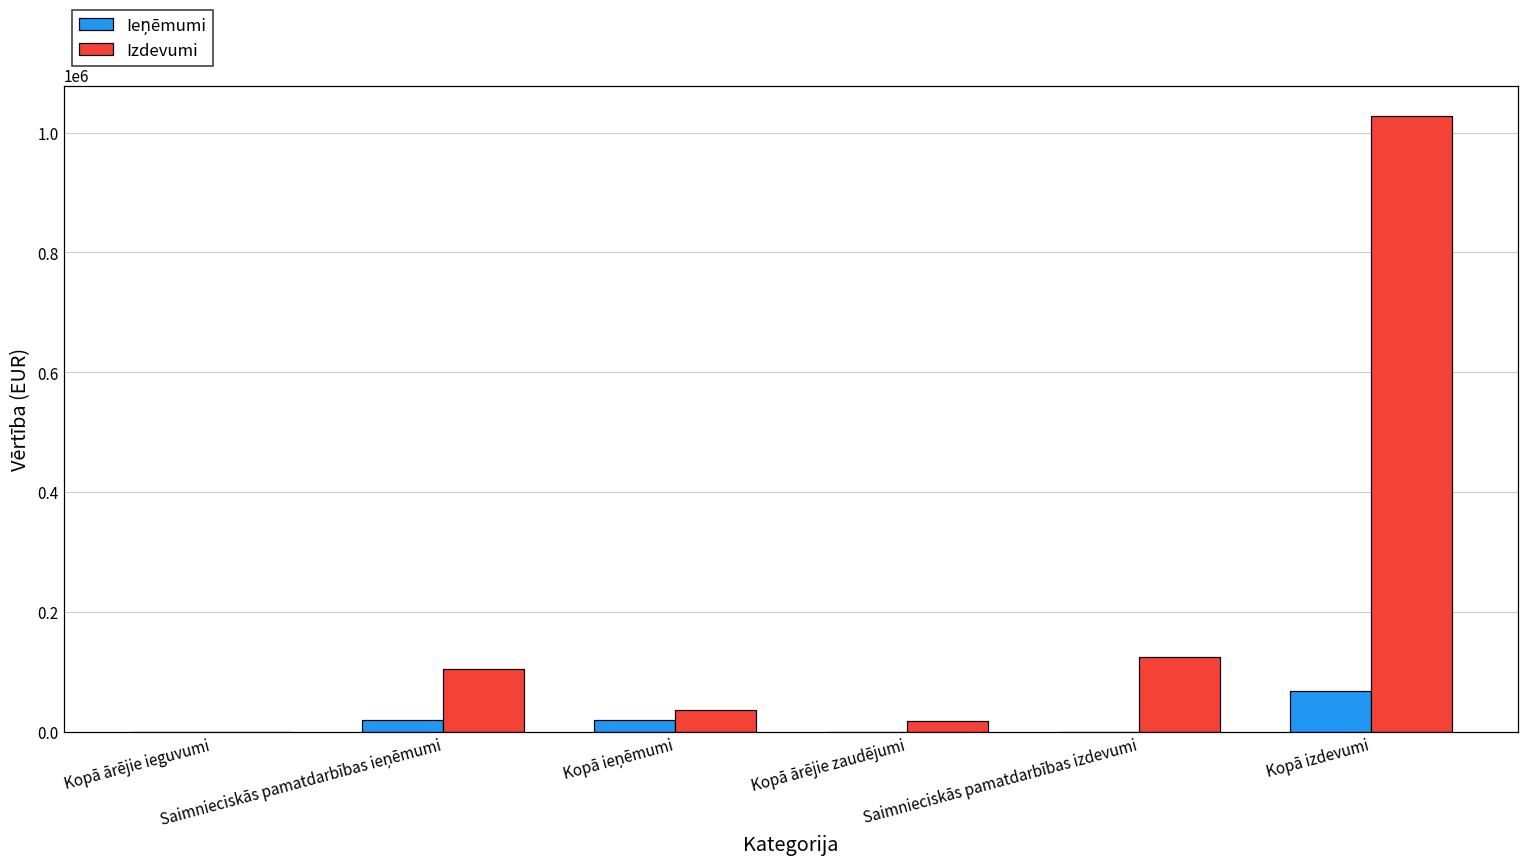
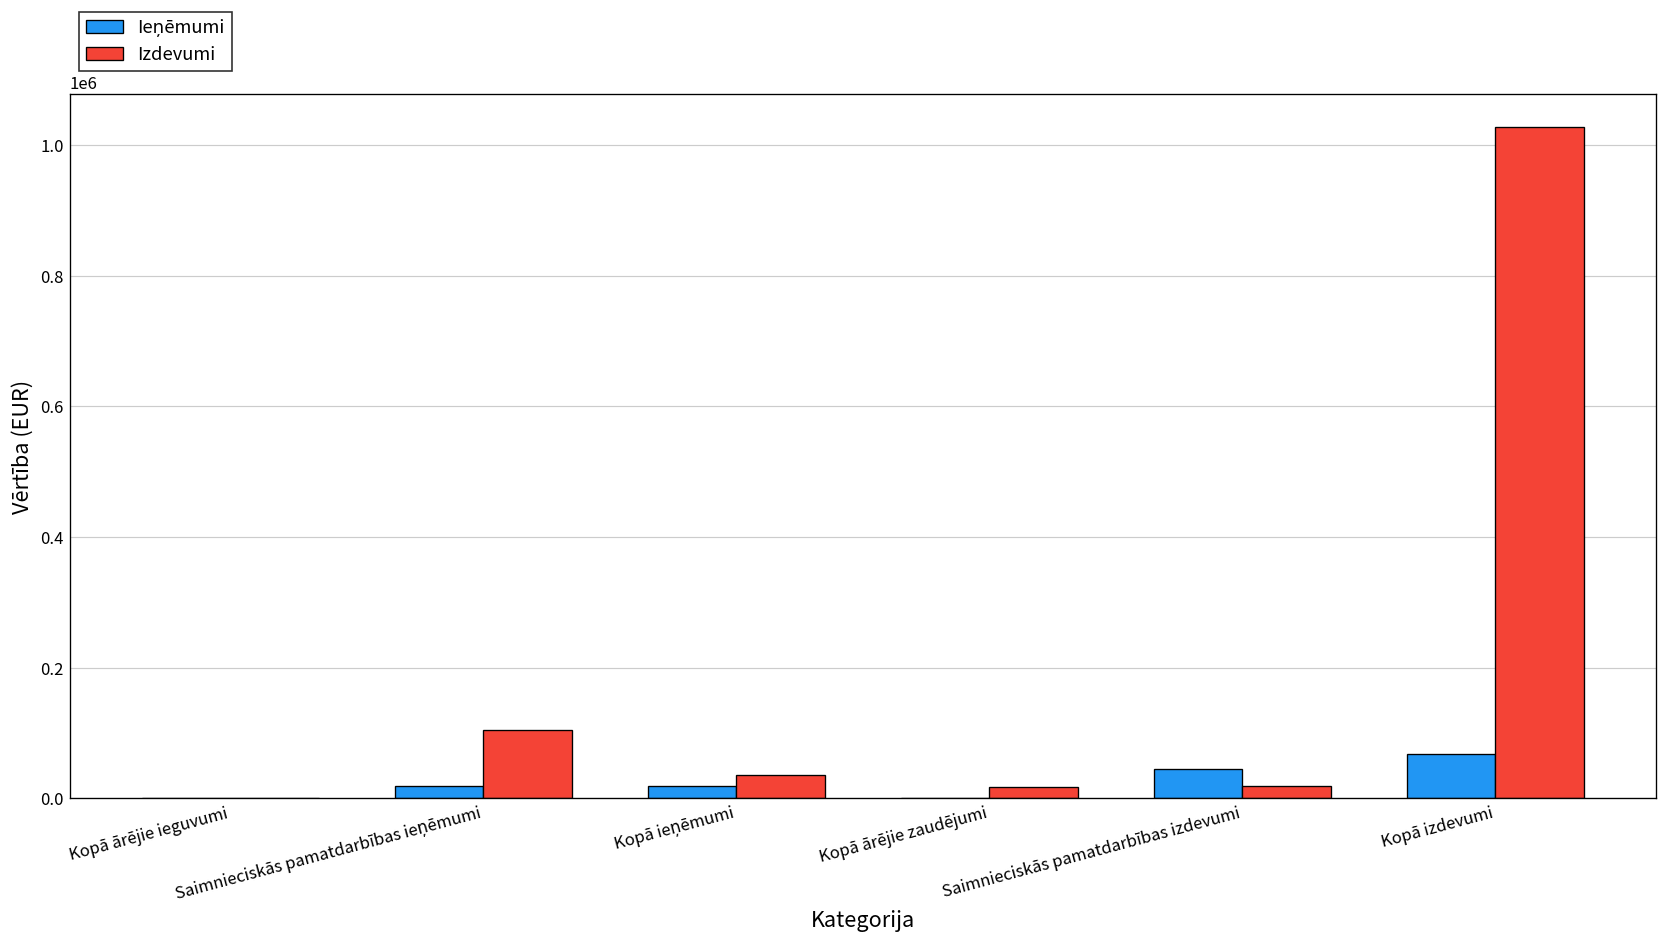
  {
    "Ieņēmumi": {
      "Kopā ārējie ieguvumi": 0,
      "Saimnieciskās pamatdarbības ieņēmumi": 20000,
      "Kopā ieņēmumi": 20000,
      "Kopā ārējie zaudējumi": 0,
-     "Saimnieciskās pamatdarbības izdevumi": 0,
+     "Saimnieciskās pamatdarbības izdevumi": 40000,
      "Kopā izdevumi": 70000
    },
    "Izdevumi": {
      "Kopā ārējie ieguvumi": 0,
      "Saimnieciskās pamatdarbības ieņēmumi": 100000,
      "Kopā ieņēmumi": 40000,
      "Kopā ārējie zaudējumi": 20000,
-     "Saimnieciskās pamatdarbības izdevumi": 130000,
+     "Saimnieciskās pamatdarbības izdevumi": 20000,
      "Kopā izdevumi": 1030000
    }
  }
